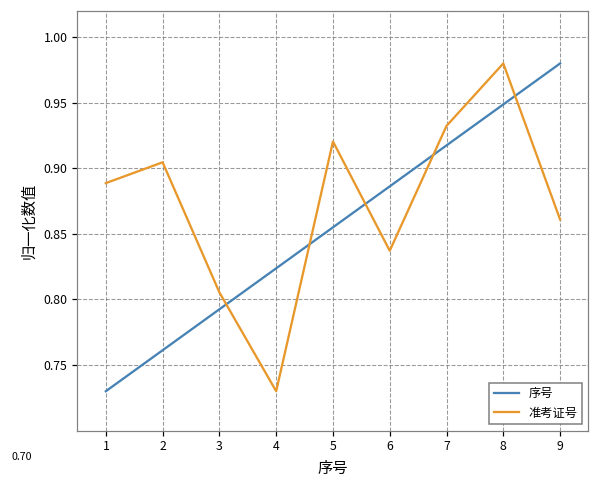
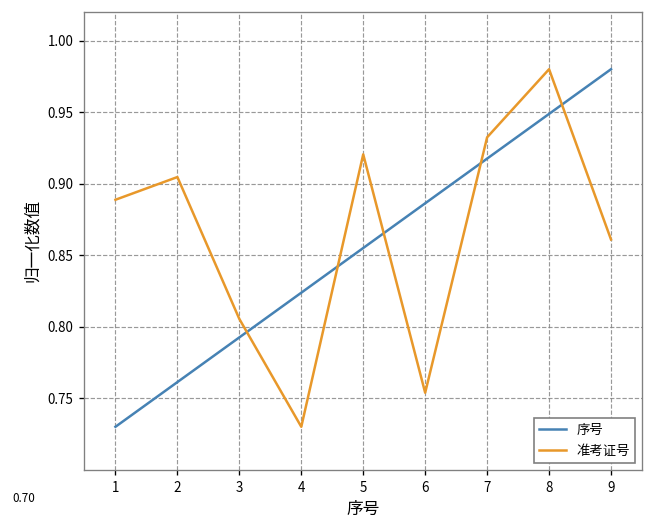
  {
    "序号": {
      "1": 0.730,
      "2": 0.761,
      "3": 0.793,
      "4": 0.824,
      "5": 0.855,
      "6": 0.886,
      "7": 0.918,
      "8": 0.949,
      "9": 0.980
    },
    "准考证号": {
      "1": 0.889,
      "2": 0.905,
      "3": 0.805,
      "4": 0.730,
      "5": 0.920,
-     "6": 0.837,
+     "6": 0.754,
      "7": 0.932,
      "8": 0.980,
      "9": 0.861
    }
  }
